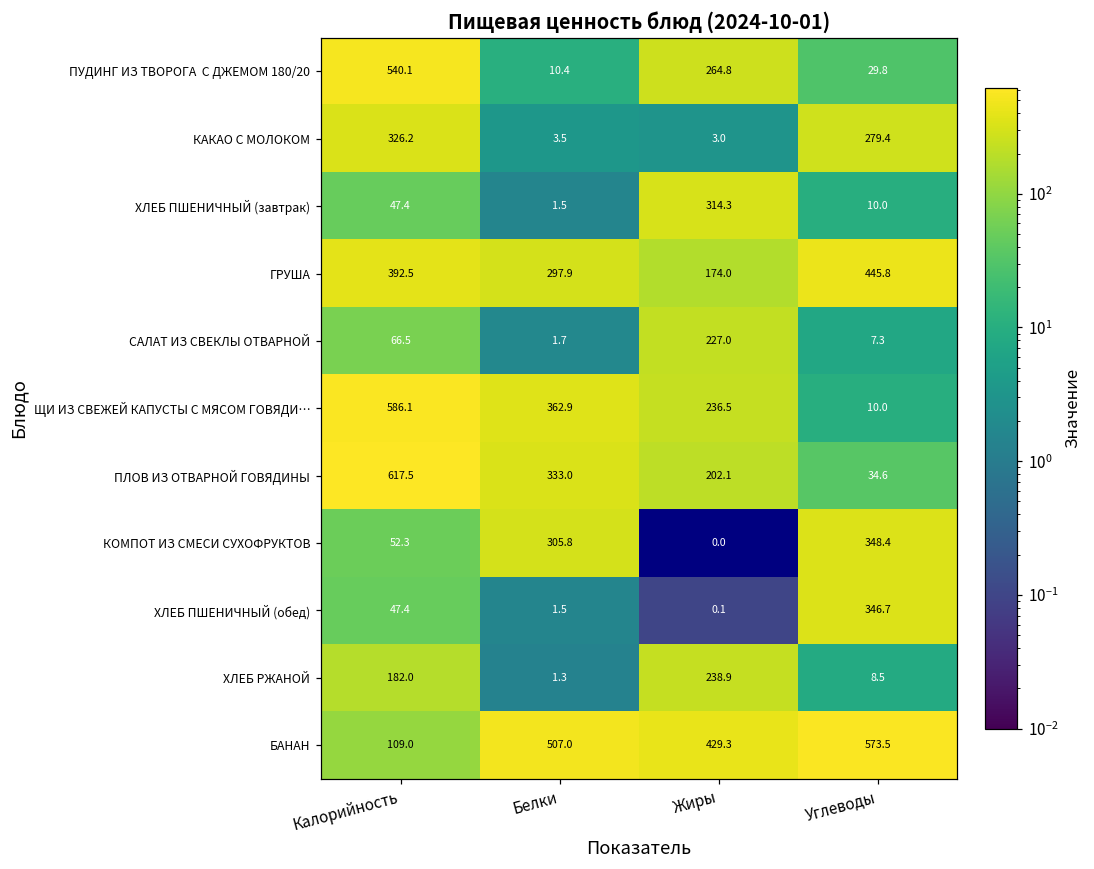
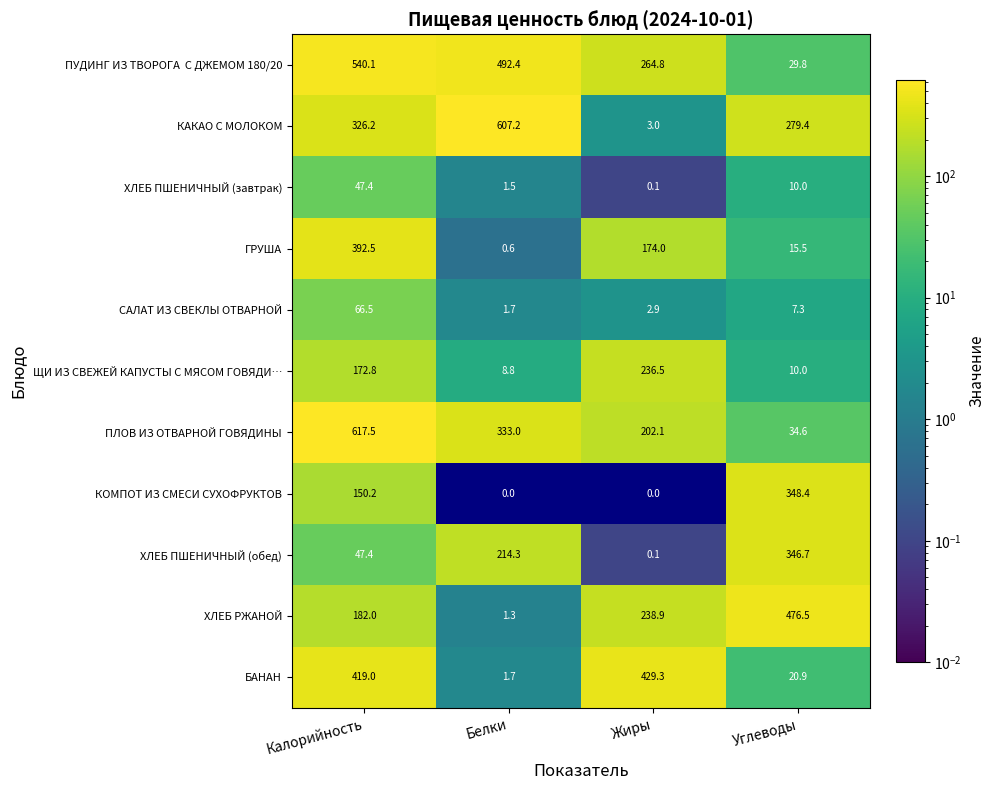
  {
    "ПУДИНГ ИЗ ТВОРОГА С ДЖЕМОМ 180/20": {
      "Калорийность": 540.1,
-     "Белки": 10.4,
+     "Белки": 492.4,
      "Жиры": 264.8,
      "Углеводы": 29.8
    },
    "КАКАО С МОЛОКОМ": {
      "Калорийность": 326.2,
-     "Белки": 3.5,
+     "Белки": 607.2,
      "Жиры": 3.0,
      "Углеводы": 279.4
    },
    "ХЛЕБ ПШЕНИЧНЫЙ (завтрак)": {
      "Калорийность": 47.4,
      "Белки": 1.5,
-     "Жиры": 314.3,
+     "Жиры": 0.1,
      "Углеводы": 10.0
    },
    "ГРУША": {
      "Калорийность": 392.5,
-     "Белки": 297.9,
+     "Белки": 0.6,
      "Жиры": 174.0,
-     "Углеводы": 445.8
+     "Углеводы": 15.5
    },
    "САЛАТ ИЗ СВЕКЛЫ ОТВАРНОЙ": {
      "Калорийность": 66.5,
      "Белки": 1.7,
-     "Жиры": 227.0,
+     "Жиры": 2.9,
      "Углеводы": 7.3
    },
    "ЩИ ИЗ СВЕЖЕЙ КАПУСТЫ С МЯСОМ ГОВЯДИ…": {
-     "Калорийность": 586.1,
-     "Белки": 362.9,
+     "Калорийность": 172.8,
+     "Белки": 8.8,
      "Жиры": 236.5,
      "Углеводы": 10.0
    },
    "ПЛОВ ИЗ ОТВАРНОЙ ГОВЯДИНЫ": {
      "Калорийность": 617.5,
      "Белки": 333.0,
      "Жиры": 202.1,
      "Углеводы": 34.6
    },
    "КОМПОТ ИЗ СМЕСИ СУХОФРУКТОВ": {
-     "Калорийность": 52.3,
-     "Белки": 305.8,
+     "Калорийность": 150.2,
+     "Белки": 0.0,
      "Жиры": 0.0,
      "Углеводы": 348.4
    },
    "ХЛЕБ ПШЕНИЧНЫЙ (обед)": {
      "Калорийность": 47.4,
-     "Белки": 1.5,
+     "Белки": 214.3,
      "Жиры": 0.1,
      "Углеводы": 346.7
    },
    "ХЛЕБ РЖАНОЙ": {
      "Калорийность": 182.0,
      "Белки": 1.3,
      "Жиры": 238.9,
-     "Углеводы": 8.5
+     "Углеводы": 476.5
    },
    "БАНАН": {
-     "Калорийность": 109.0,
-     "Белки": 507.0,
+     "Калорийность": 419.0,
+     "Белки": 1.7,
      "Жиры": 429.3,
-     "Углеводы": 573.5
+     "Углеводы": 20.9
    }
  }
